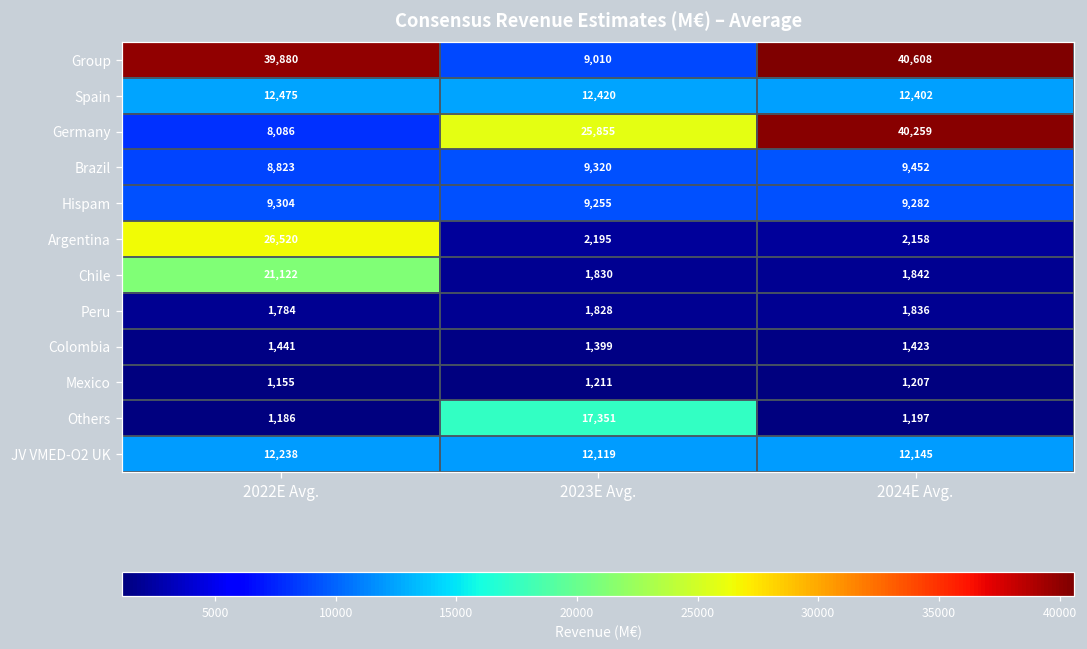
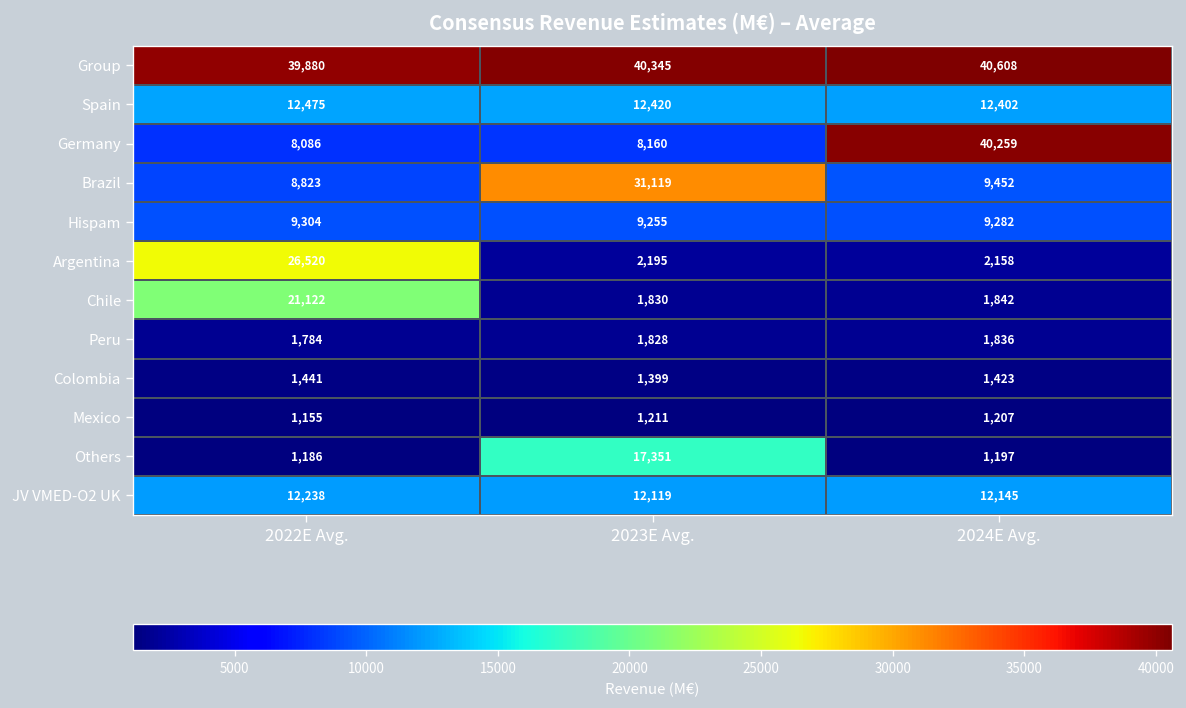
  {
    "Group": {
      "2022E Avg.": "39,880",
-     "2023E Avg.": "9,010",
+     "2023E Avg.": "40,345",
      "2024E Avg.": "40,608"
    },
    "Spain": {
      "2022E Avg.": "12,475",
      "2023E Avg.": "12,420",
      "2024E Avg.": "12,402"
    },
    "Germany": {
      "2022E Avg.": "8,086",
-     "2023E Avg.": "25,855",
+     "2023E Avg.": "8,160",
      "2024E Avg.": "40,259"
    },
    "Brazil": {
      "2022E Avg.": "8,823",
-     "2023E Avg.": "9,320",
+     "2023E Avg.": "31,119",
      "2024E Avg.": "9,452"
    },
    "Hispam": {
      "2022E Avg.": "9,304",
      "2023E Avg.": "9,255",
      "2024E Avg.": "9,282"
    },
    "Argentina": {
      "2022E Avg.": "26,520",
      "2023E Avg.": "2,195",
      "2024E Avg.": "2,158"
    },
    "Chile": {
      "2022E Avg.": "21,122",
      "2023E Avg.": "1,830",
      "2024E Avg.": "1,842"
    },
    "Peru": {
      "2022E Avg.": "1,784",
      "2023E Avg.": "1,828",
      "2024E Avg.": "1,836"
    },
    "Colombia": {
      "2022E Avg.": "1,441",
      "2023E Avg.": "1,399",
      "2024E Avg.": "1,423"
    },
    "Mexico": {
      "2022E Avg.": "1,155",
      "2023E Avg.": "1,211",
      "2024E Avg.": "1,207"
    },
    "Others": {
      "2022E Avg.": "1,186",
      "2023E Avg.": "17,351",
      "2024E Avg.": "1,197"
    },
    "JV VMED-O2 UK": {
      "2022E Avg.": "12,238",
      "2023E Avg.": "12,119",
      "2024E Avg.": "12,145"
    }
  }
